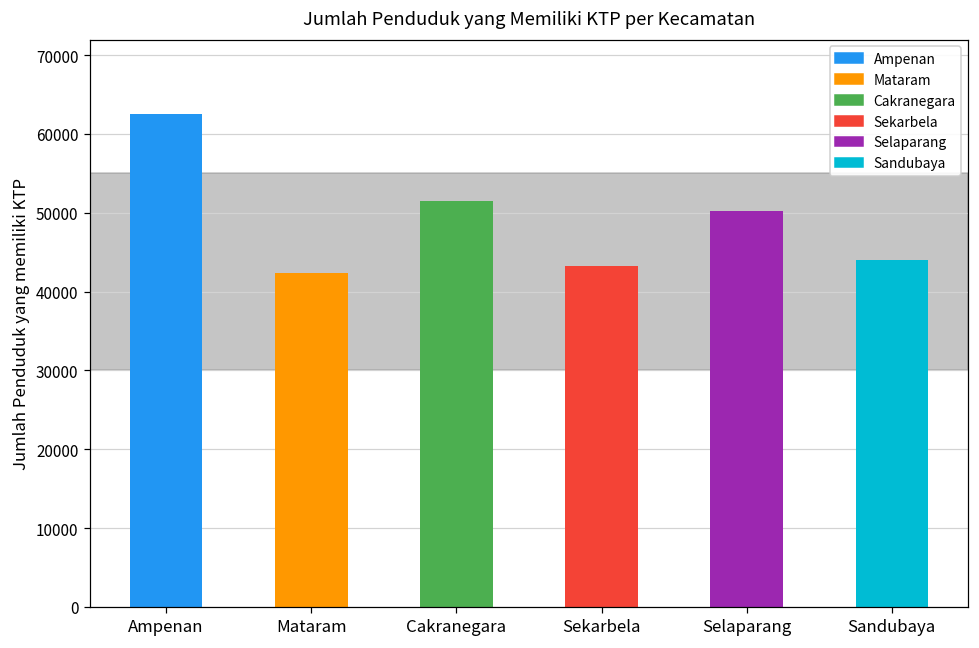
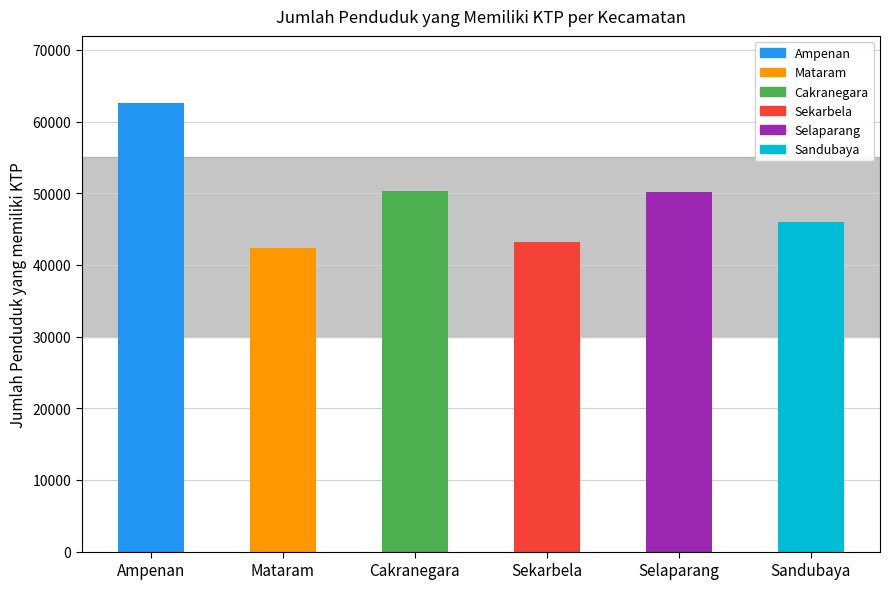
  {
    "Ampenan": 63000,
    "Mataram": 42000,
-   "Cakranegara": 51000,
+   "Cakranegara": 50000,
    "Sekarbela": 43000,
    "Selaparang": 50000,
-   "Sandubaya": 44000
+   "Sandubaya": 46000
  }
